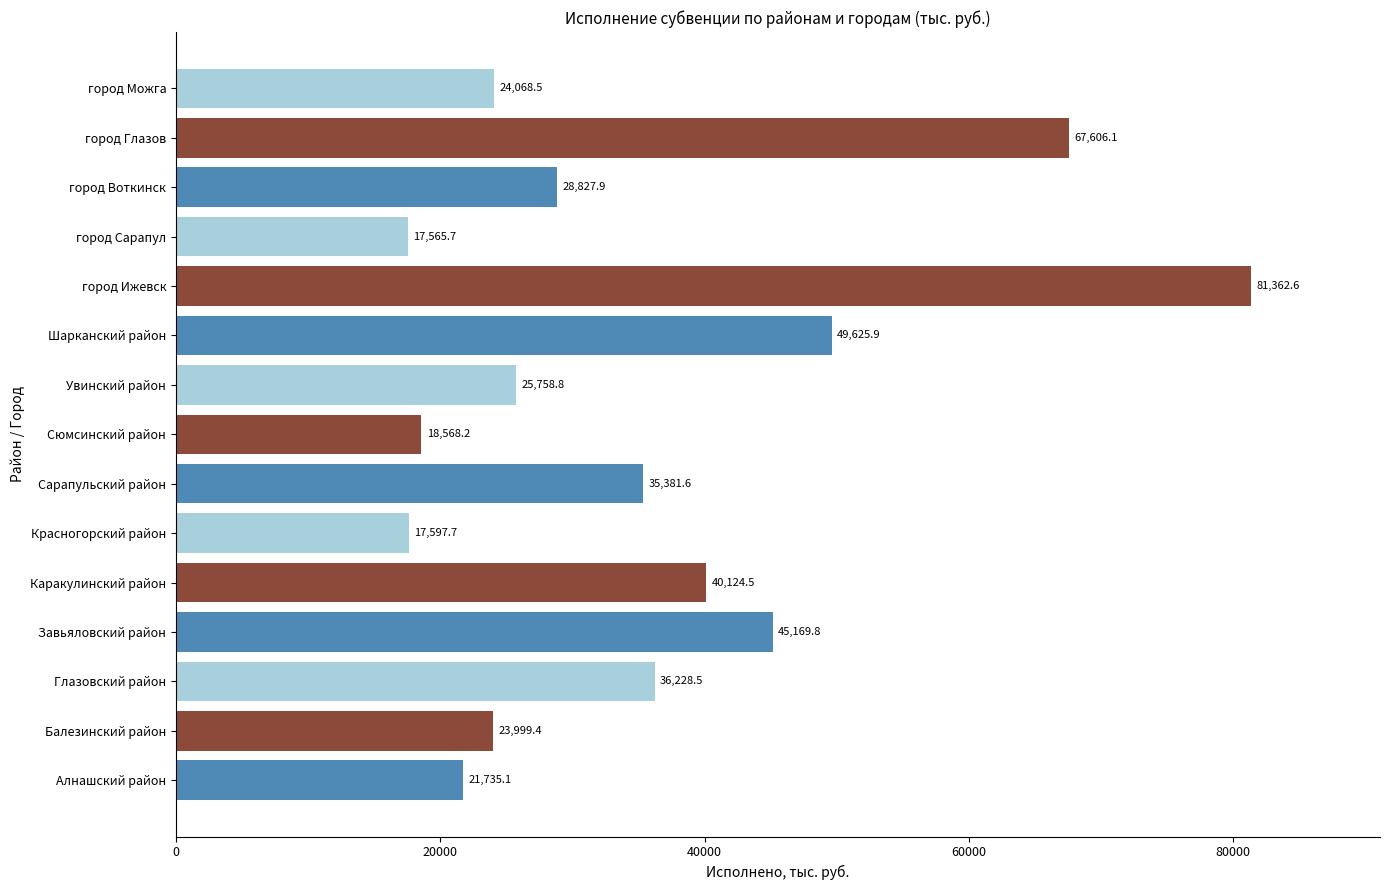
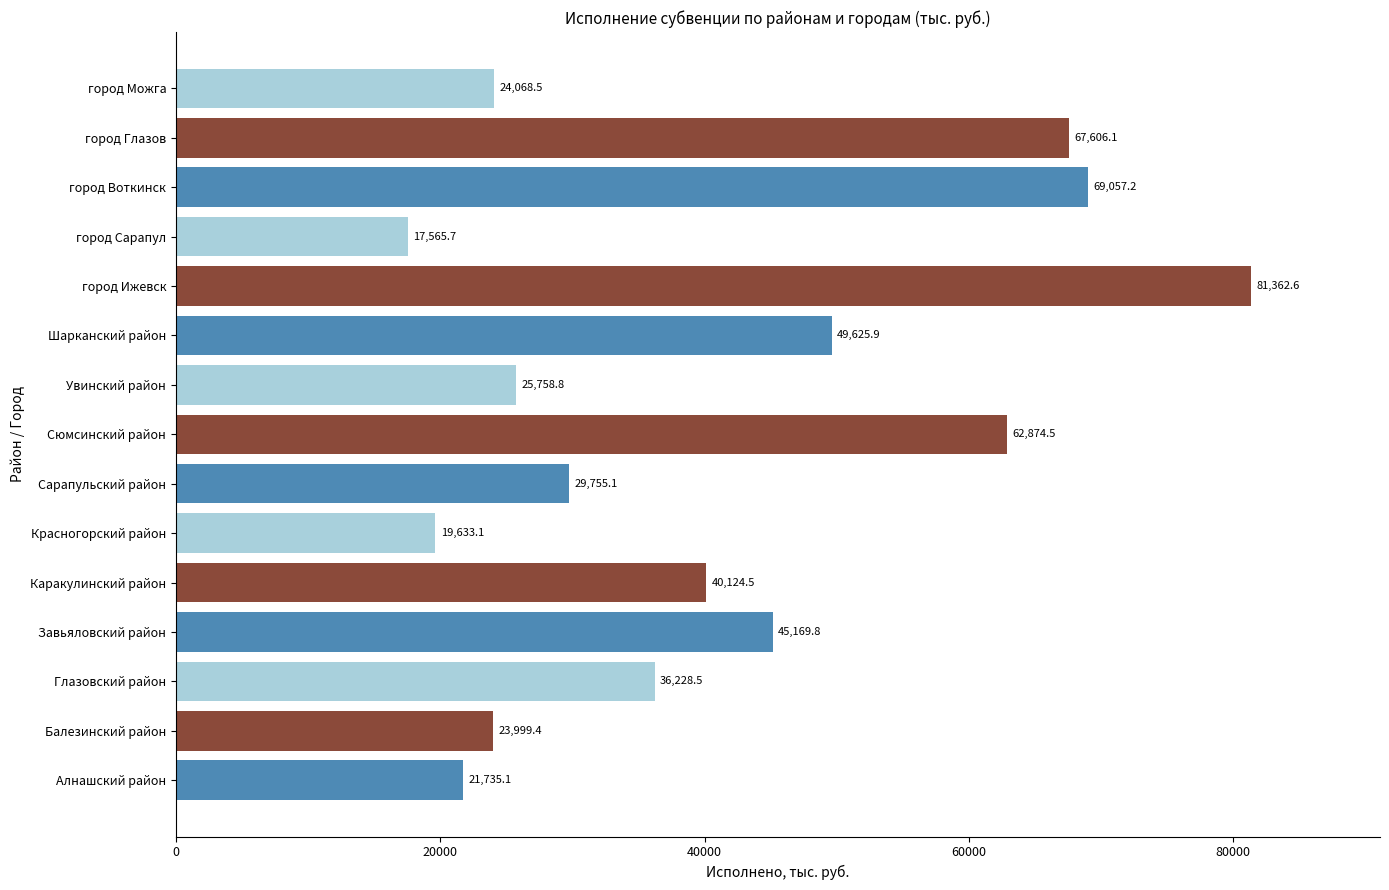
  {
    "город Можга": "24,068.5",
    "город Глазов": "67,606.1",
-   "город Воткинск": "28,827.9",
+   "город Воткинск": "69,057.2",
    "город Сарапул": "17,565.7",
    "город Ижевск": "81,362.6",
    "Шарканский район": "49,625.9",
    "Увинский район": "25,758.8",
-   "Сюмсинский район": "18,568.2",
-   "Сарапульский район": "35,381.6",
-   "Красногорский район": "17,597.7",
+   "Сюмсинский район": "62,874.5",
+   "Сарапульский район": "29,755.1",
+   "Красногорский район": "19,633.1",
    "Каракулинский район": "40,124.5",
    "Завьяловский район": "45,169.8",
    "Глазовский район": "36,228.5",
    "Балезинский район": "23,999.4",
    "Алнашский район": "21,735.1"
  }
